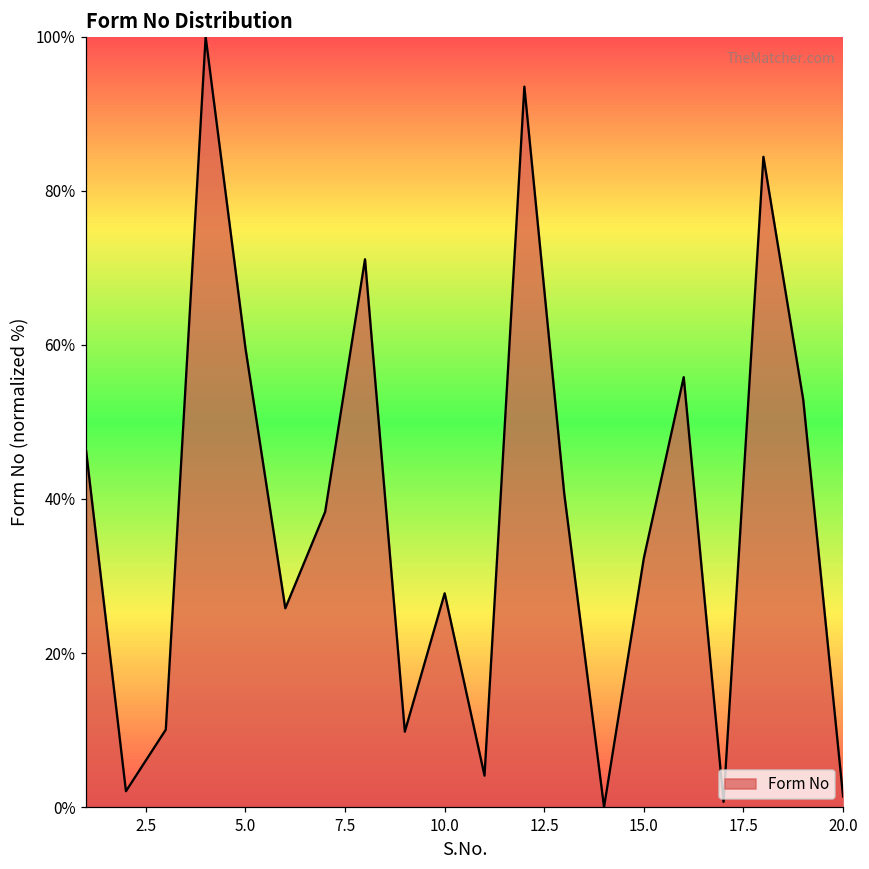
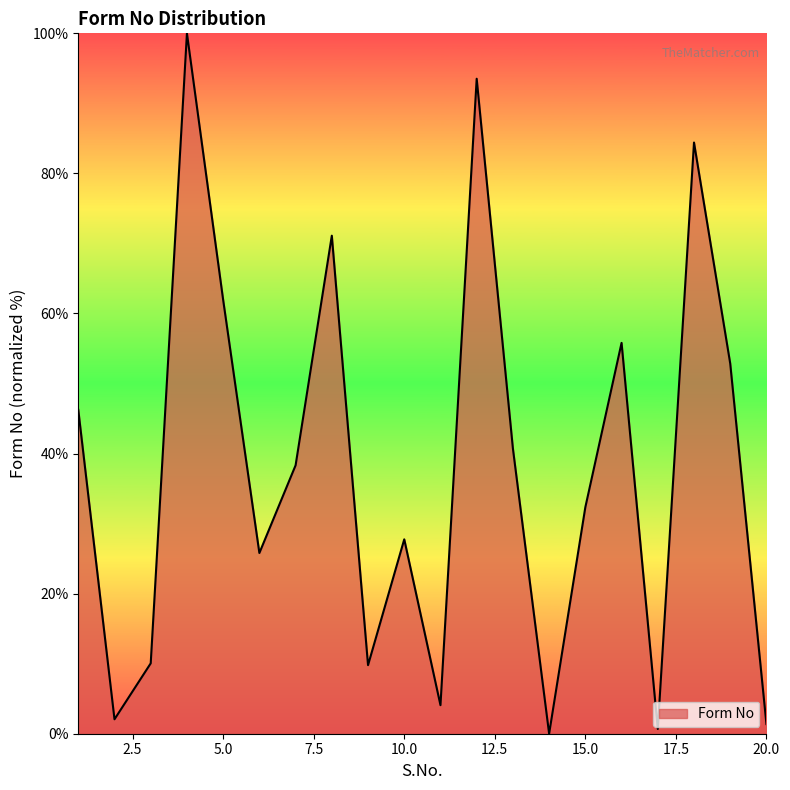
  {
-   "5.0": "60%",
+   "5.0": "62%",
    "10.0": "28%",
    "15.0": "32%",
    "20.0": "1%"
  }
